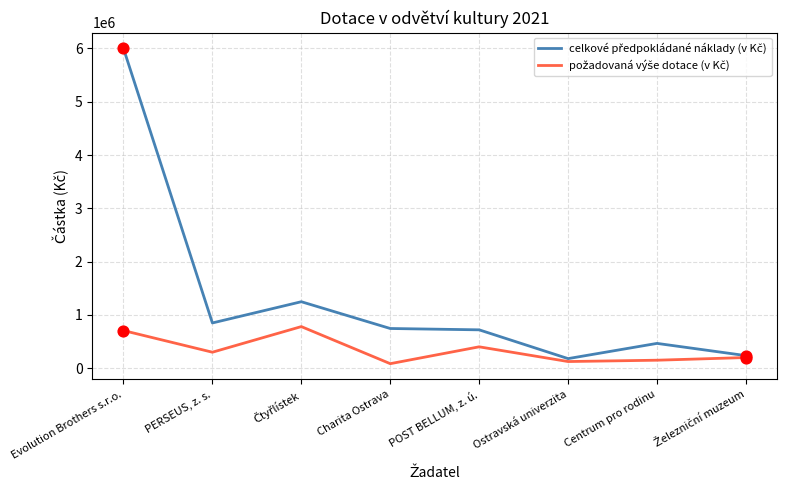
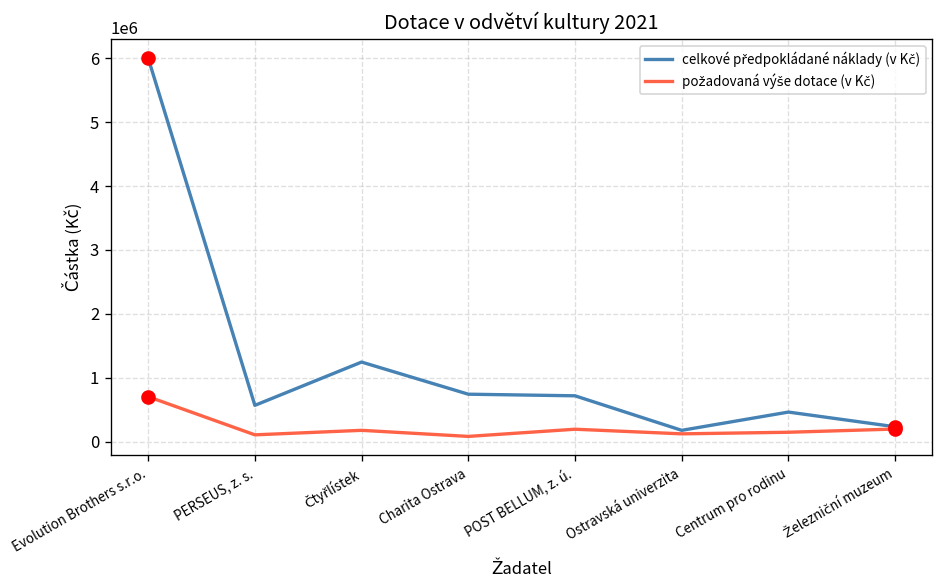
  {
    "celkové předpokládané náklady (v Kč)": {
-     "PERSEUS, z. s.": 800000,
+     "PERSEUS, z. s.": 600000,
      "Čtyřlístek": 1200000,
      "Charita Ostrava": 700000,
      "POST BELLUM, z. ú.": 700000,
      "Ostravská univerzita": 200000,
      "Centrum pro rodinu": 500000
    },
    "požadovaná výše dotace (v Kč)": {
-     "PERSEUS, z. s.": 300000,
-     "Čtyřlístek": 800000,
+     "PERSEUS, z. s.": 100000,
+     "Čtyřlístek": 200000,
      "Charita Ostrava": 100000,
-     "POST BELLUM, z. ú.": 400000,
+     "POST BELLUM, z. ú.": 200000,
      "Ostravská univerzita": 100000,
      "Centrum pro rodinu": 200000
    }
  }
